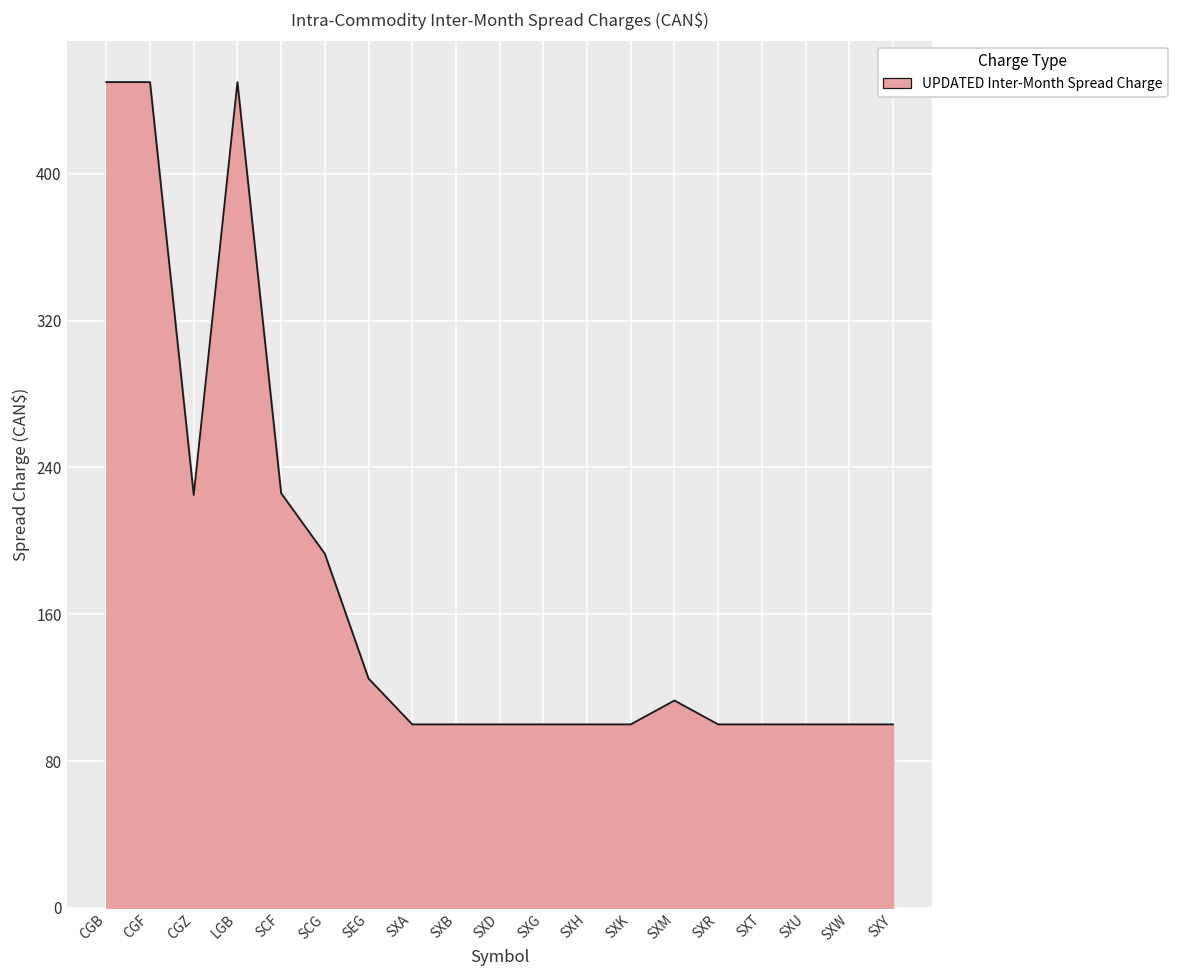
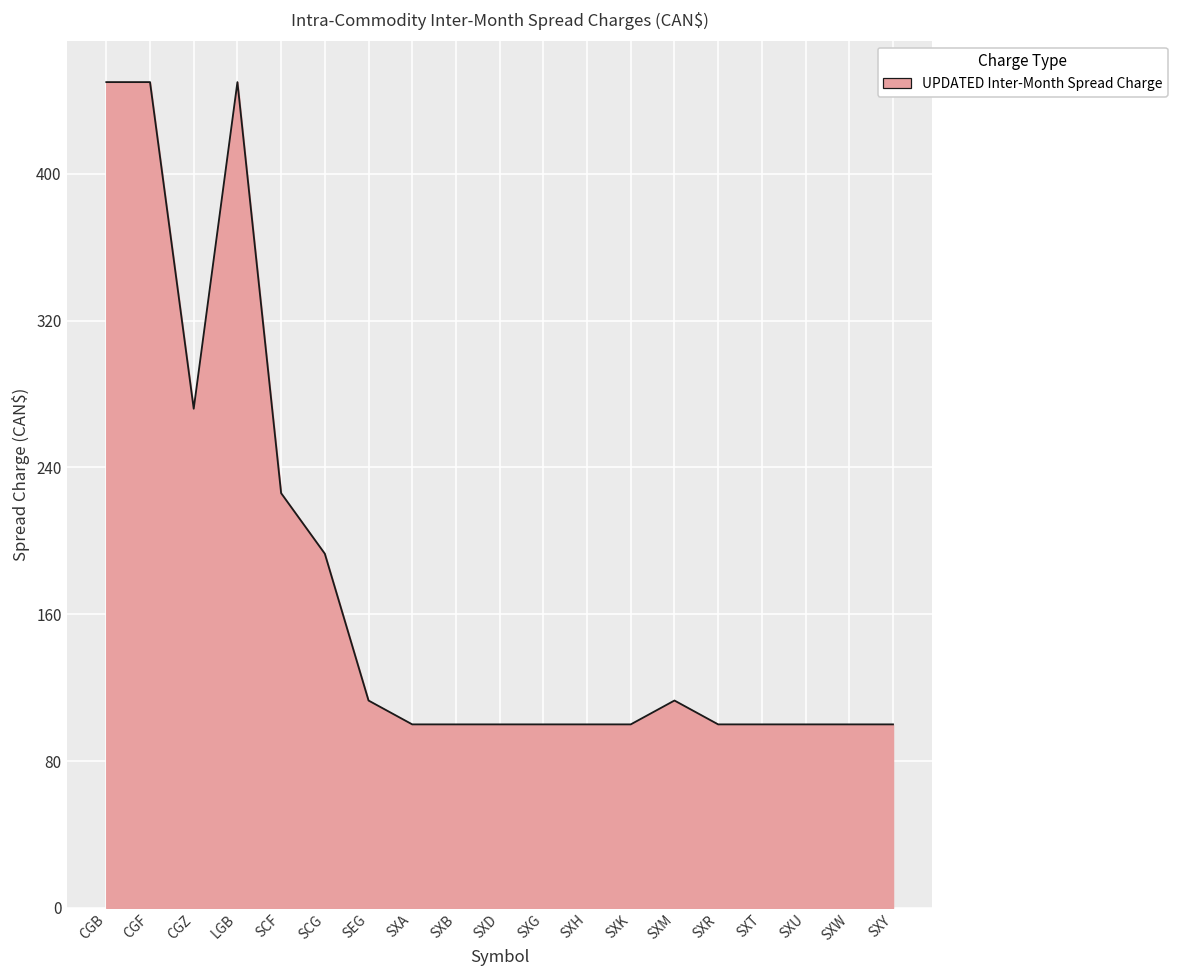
  {
    "CGB": 450,
    "CGF": 450,
-   "CGZ": 225,
+   "CGZ": 272,
    "LGB": 450,
    "SCF": 226,
    "SCG": 193,
-   "SEG": 125,
+   "SEG": 113,
    "SXA": 100,
    "SXB": 100,
    "SXD": 100,
    "SXG": 100,
    "SXH": 100,
    "SXK": 100,
    "SXM": 113,
    "SXR": 100,
    "SXT": 100,
    "SXU": 100,
    "SXW": 100,
    "SXY": 100
  }
